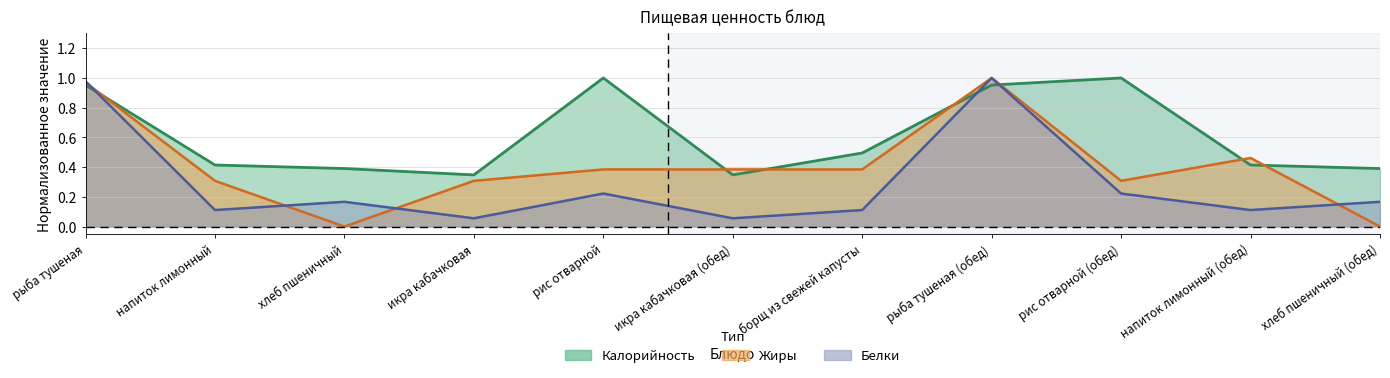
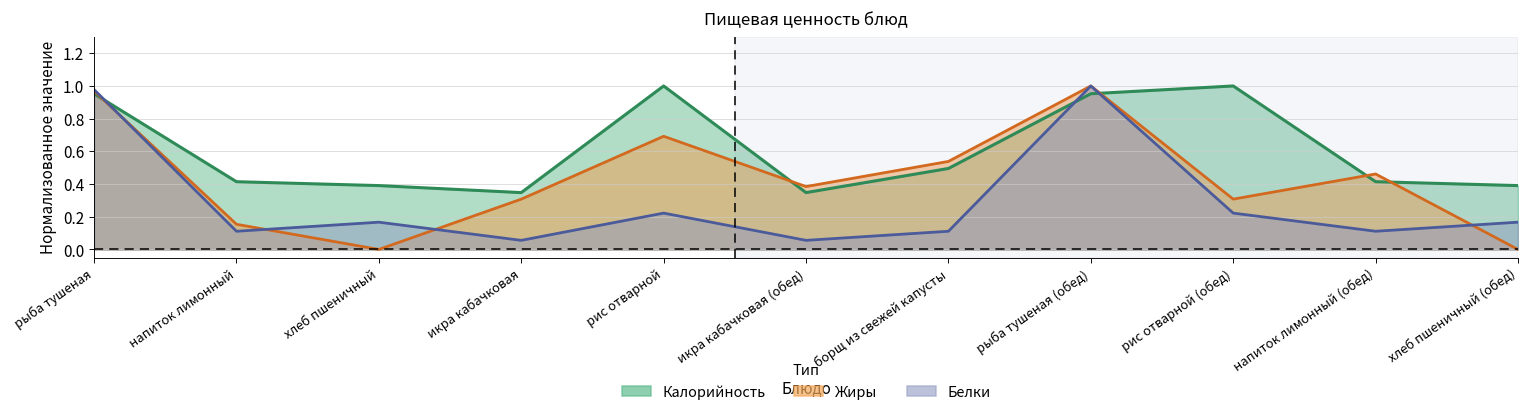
  {
    "Жиры": {
-     "напиток лимонный": 0.31,
+     "напиток лимонный": 0.15,
      "хлеб пшеничный": 0.00,
      "икра кабачковая": 0.31,
-     "рис отварной": 0.38,
+     "рис отварной": 0.69,
      "икра кабачковая (обед)": 0.38,
-     "борщ из свежей капусты": 0.38,
+     "борщ из свежей капусты": 0.54,
      "рис отварной (обед)": 0.31,
      "напиток лимонный (обед)": 0.46,
      "хлеб пшеничный (обед)": 0.00
    }
  }
